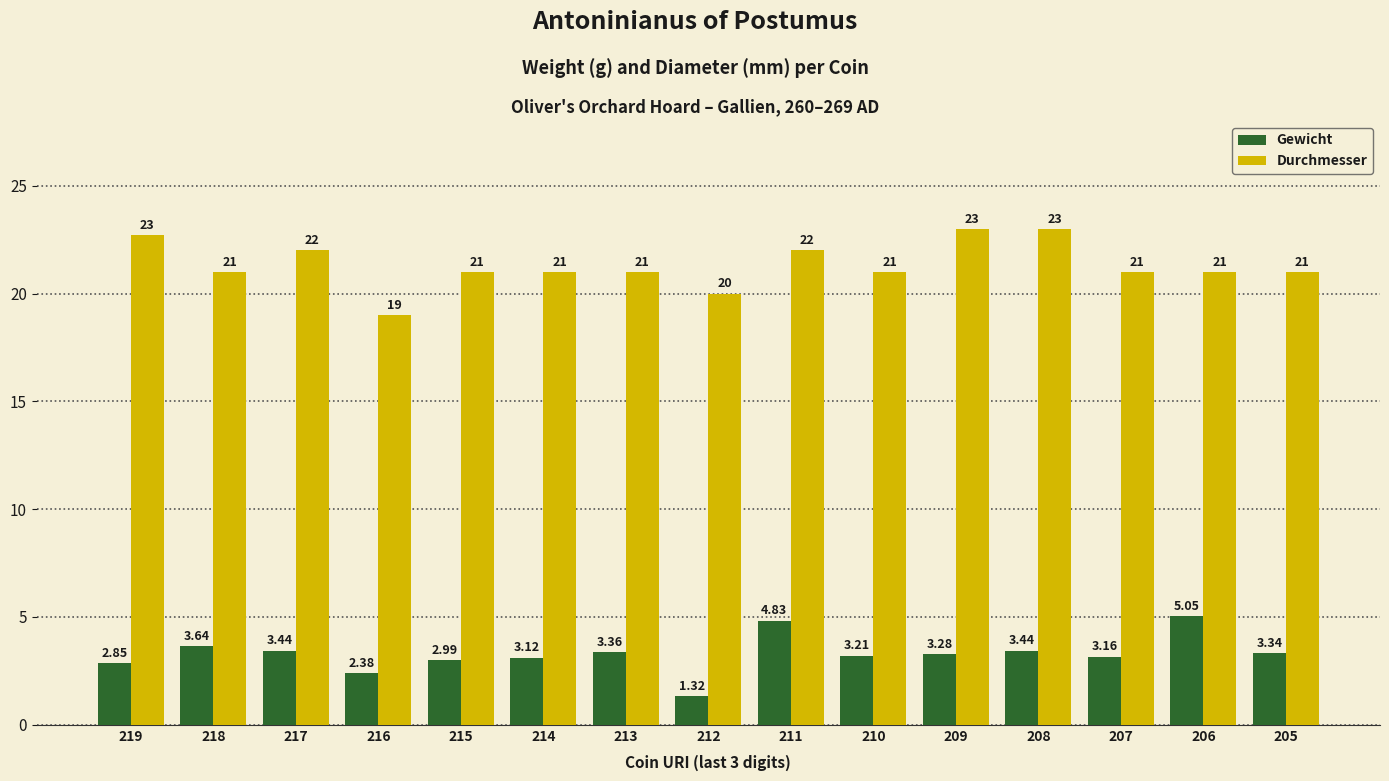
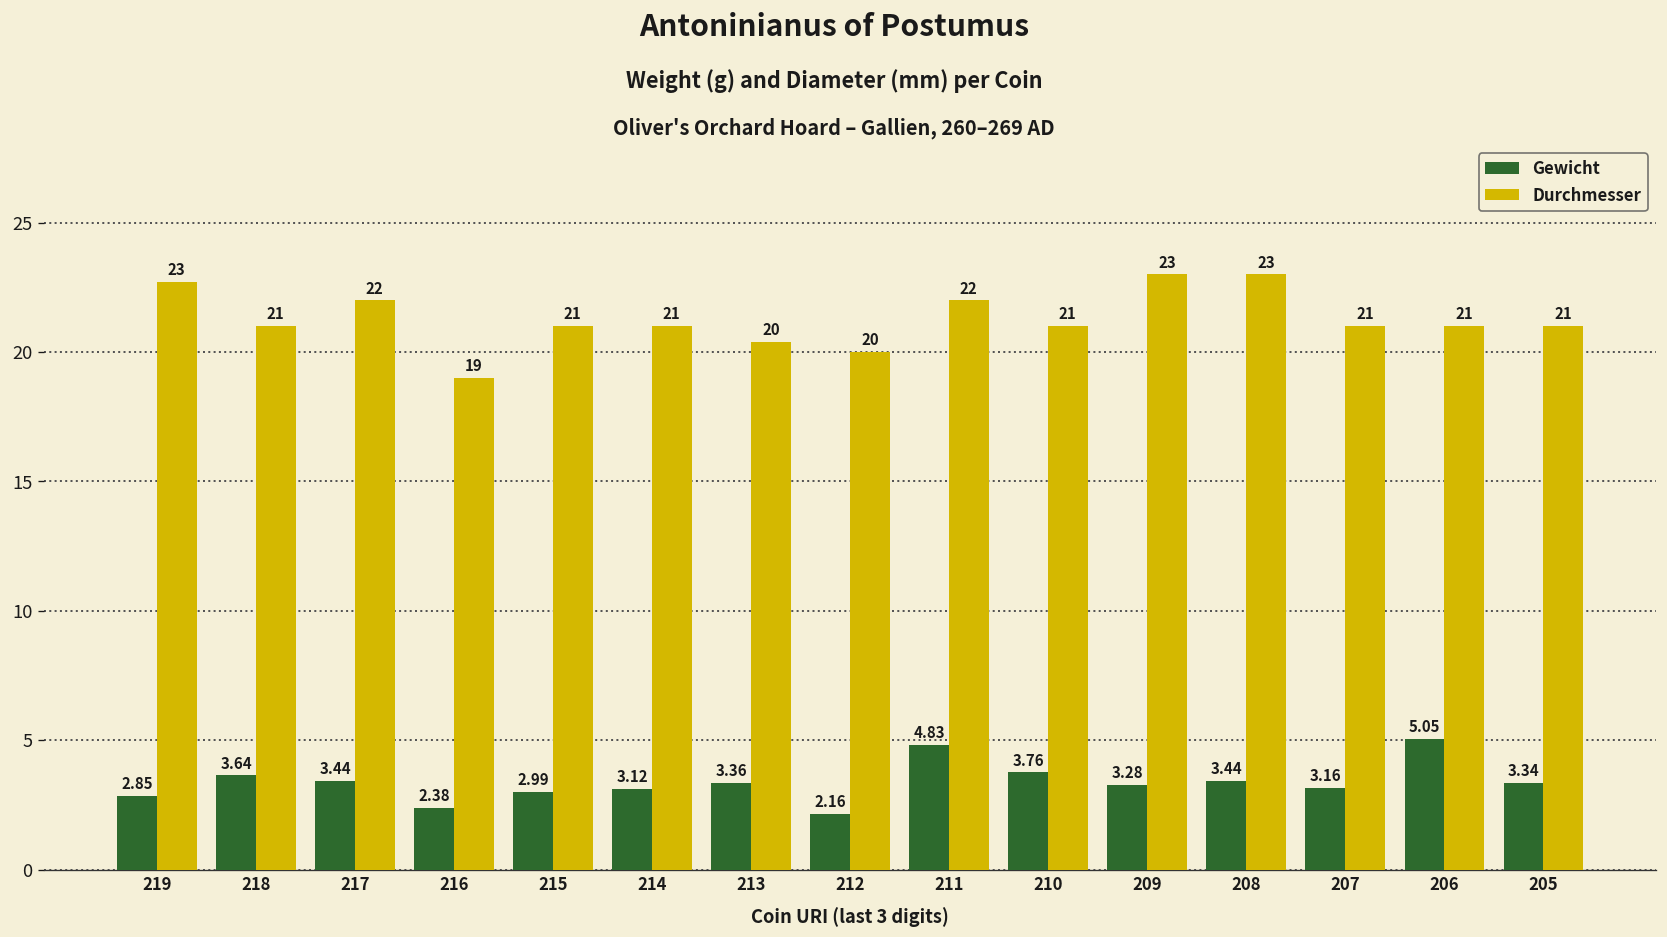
  {
    "Gewicht": {
      "219": 2.85,
      "218": 3.64,
      "217": 3.44,
      "216": 2.38,
      "215": 2.99,
      "214": 3.12,
      "213": 3.36,
-     "212": 1.32,
+     "212": 2.16,
      "211": 4.83,
-     "210": 3.21,
+     "210": 3.76,
      "209": 3.28,
      "208": 3.44,
      "207": 3.16,
      "206": 5.05,
      "205": 3.34
    },
    "Durchmesser": {
      "219": 23,
      "218": 21,
      "217": 22,
      "216": 19,
      "215": 21,
      "214": 21,
-     "213": 21,
+     "213": 20,
      "212": 20,
      "211": 22,
      "210": 21,
      "209": 23,
      "208": 23,
      "207": 21,
      "206": 21,
      "205": 21
    }
  }
